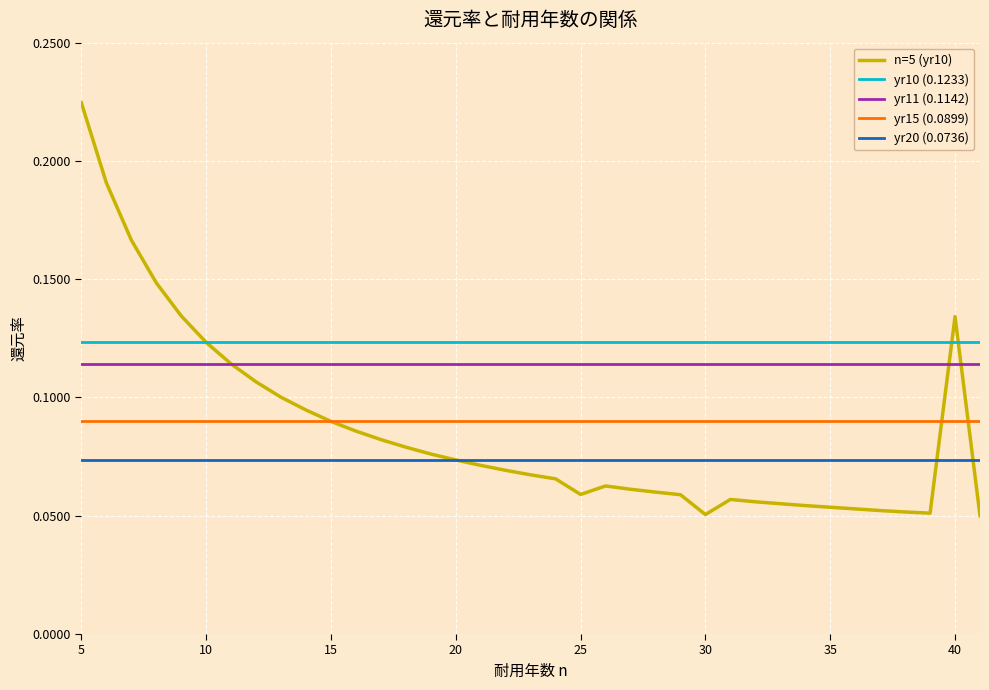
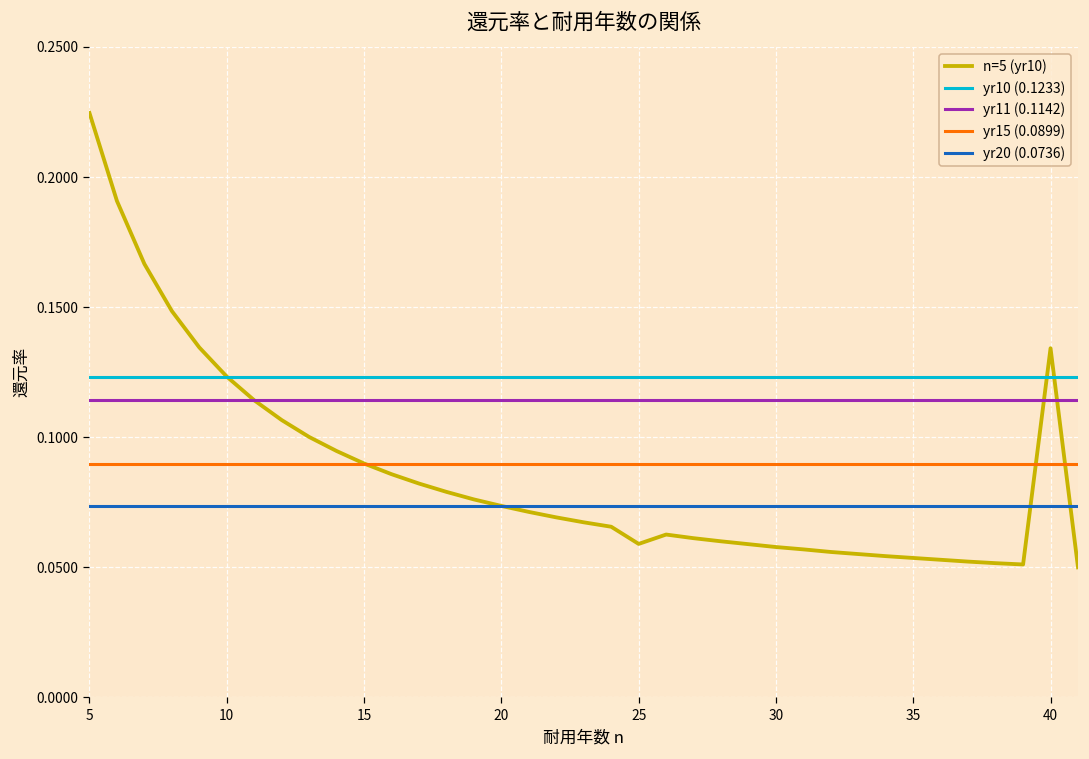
  {
    "n=5 (yr10)": {
      "5": 0.225,
      "25": 0.059,
-     "30": 0.051,
+     "30": 0.058,
      "35": 0.054,
      "40": 0.134
    },
    "yr10 (0.1233)": {
      "5": 0.123,
      "15": 0.123,
      "20": 0.123,
      "25": 0.123,
      "30": 0.123,
      "35": 0.123,
      "40": 0.123
    },
    "yr11 (0.1142)": {
      "5": 0.114,
      "10": 0.114,
      "15": 0.114,
      "20": 0.114,
      "25": 0.114,
      "30": 0.114,
      "35": 0.114,
      "40": 0.114
    },
    "yr15 (0.0899)": {
      "5": 0.090,
      "10": 0.090,
      "20": 0.090,
      "25": 0.090,
      "30": 0.090,
      "35": 0.090,
      "40": 0.090
    },
    "yr20 (0.0736)": {
      "5": 0.074,
      "10": 0.074,
      "15": 0.074,
      "25": 0.074,
      "30": 0.074,
      "35": 0.074,
      "40": 0.074
    }
  }
